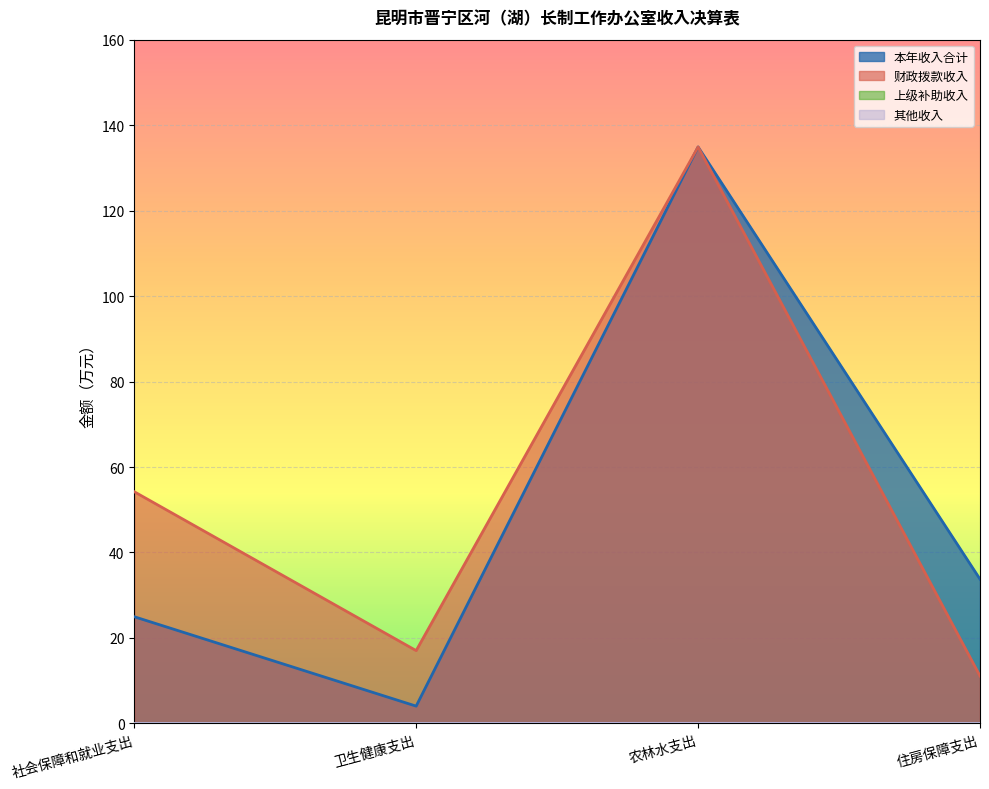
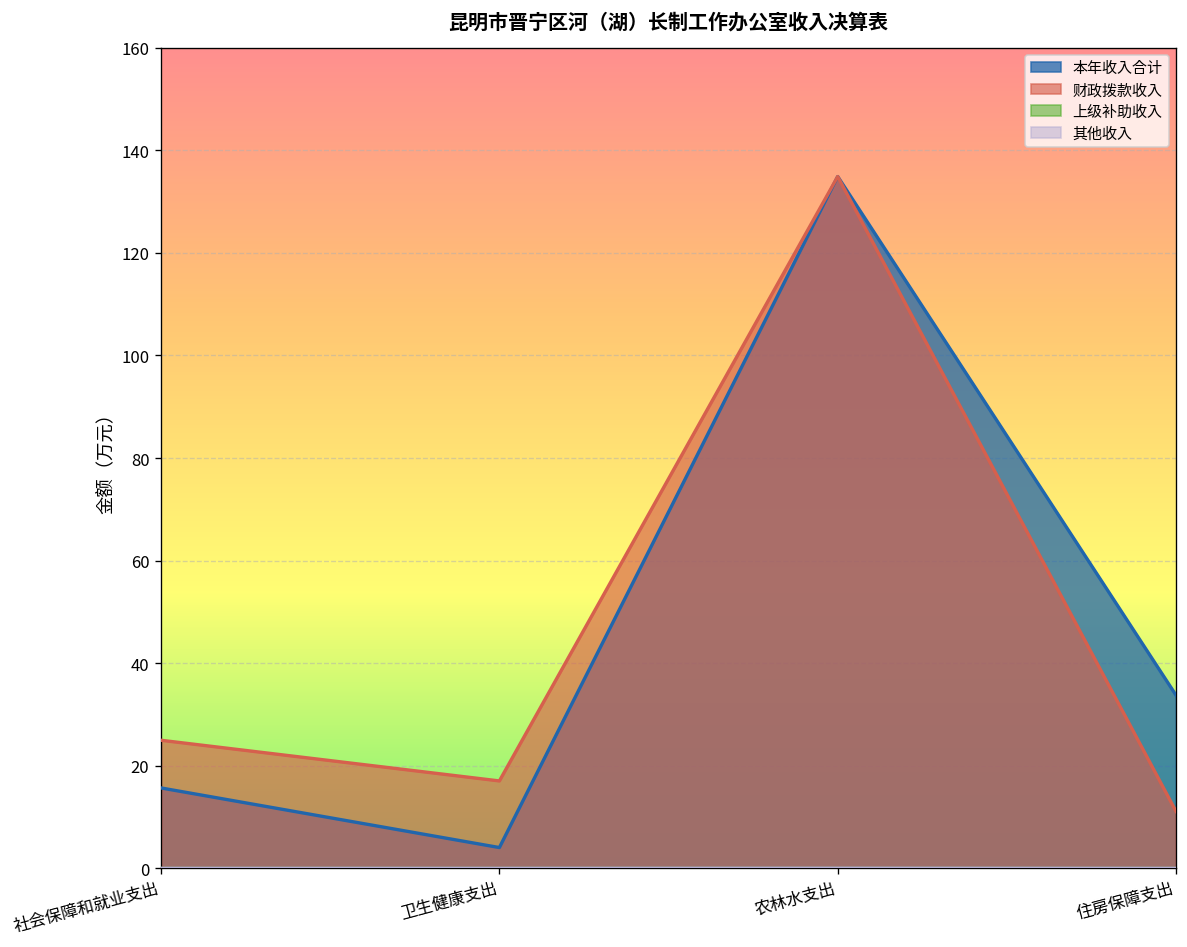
  {
    "本年收入合计": {
-     "社会保障和就业支出": 25,
+     "社会保障和就业支出": 16,
      "卫生健康支出": 4,
      "住房保障支出": 34
    },
    "财政拨款收入": {
-     "社会保障和就业支出": 54,
+     "社会保障和就业支出": 25,
      "卫生健康支出": 17,
      "住房保障支出": 11
    },
    "其他收入": {
      "社会保障和就业支出": 0,
      "卫生健康支出": 0,
      "农林水支出": 0,
      "住房保障支出": 0
    }
  }
